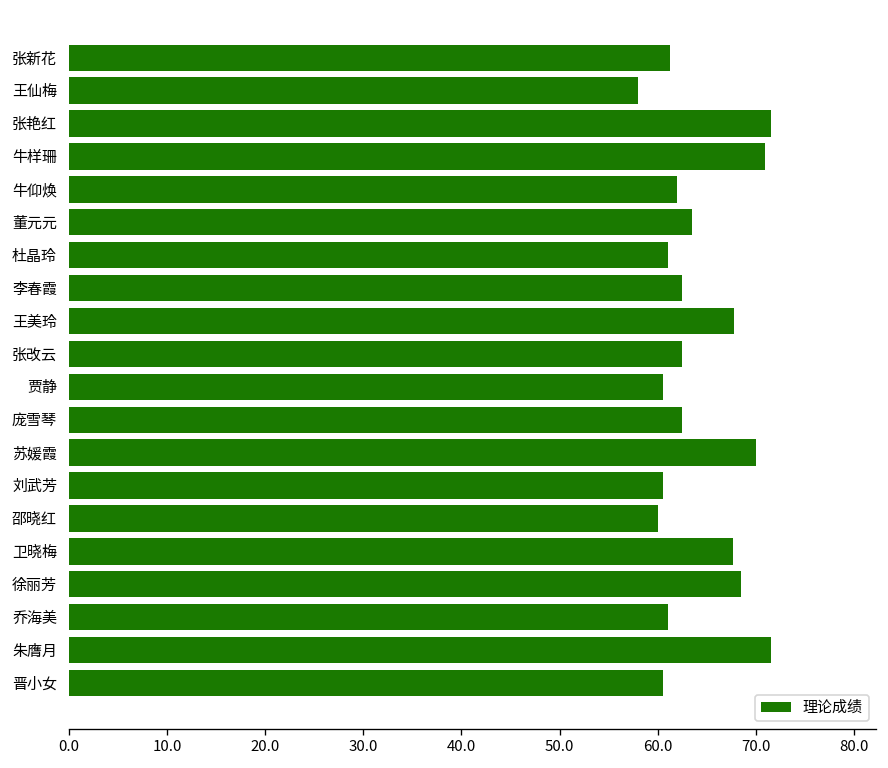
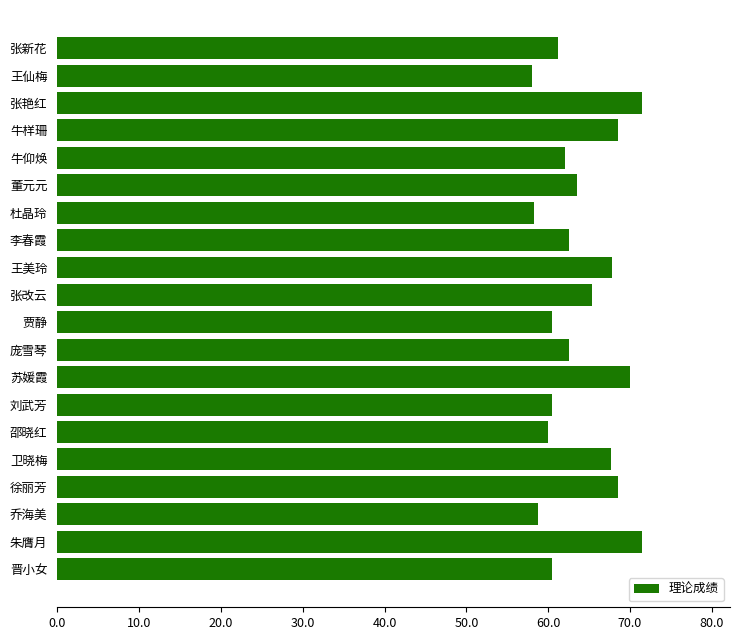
  {
    "张新花": 61,
    "王仙梅": 58,
    "张艳红": 72,
-   "牛样珊": 71,
+   "牛样珊": 69,
    "牛仰焕": 62,
    "董元元": 64,
-   "杜晶玲": 61,
+   "杜晶玲": 58,
    "李春霞": 63,
    "王美玲": 68,
-   "张改云": 63,
+   "张改云": 65,
    "贾静": 61,
    "庞雪琴": 63,
    "苏媛霞": 70,
    "刘武芳": 61,
    "邵晓红": 60,
    "卫晓梅": 68,
    "徐丽芳": 69,
-   "乔海美": 61,
+   "乔海美": 59,
    "朱膺月": 72,
    "晋小女": 61
  }
